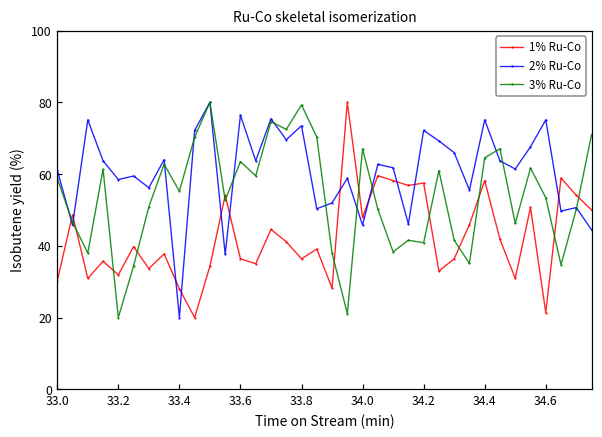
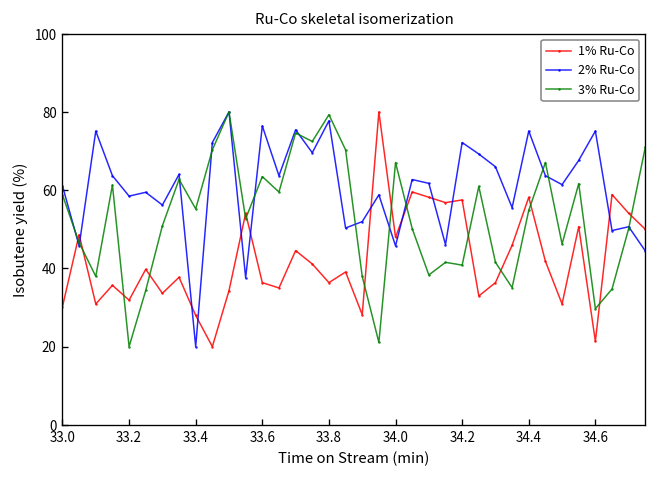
  {
    "1% Ru-Co": {
      "33.0": 30,
      "33.2": 32,
      "33.4": 28,
      "33.6": 36,
      "33.8": 36,
      "34.0": 48,
      "34.2": 58,
      "34.4": 58,
      "34.6": 21
    },
    "2% Ru-Co": {
      "33.0": 61,
      "33.2": 58,
      "33.4": 20,
      "33.6": 76,
-     "33.8": 73,
+     "33.8": 78,
      "34.0": 46,
      "34.2": 72,
      "34.4": 75,
      "34.6": 75
    },
    "3% Ru-Co": {
      "33.0": 59,
      "33.2": 20,
      "33.4": 55,
      "33.6": 63,
      "33.8": 79,
      "34.0": 67,
      "34.2": 41,
-     "34.4": 65,
-     "34.6": 53
+     "34.4": 55,
+     "34.6": 30
    }
  }
